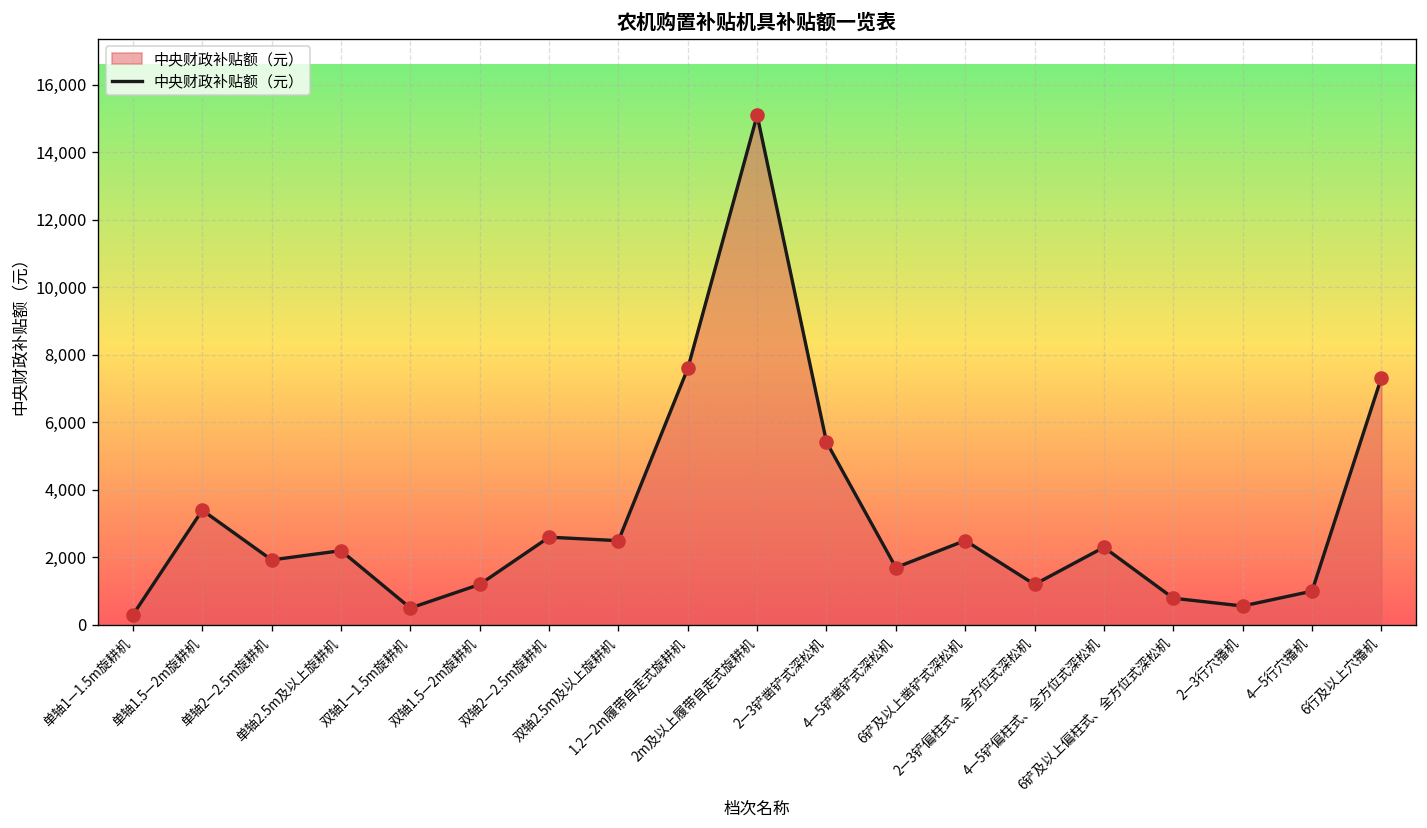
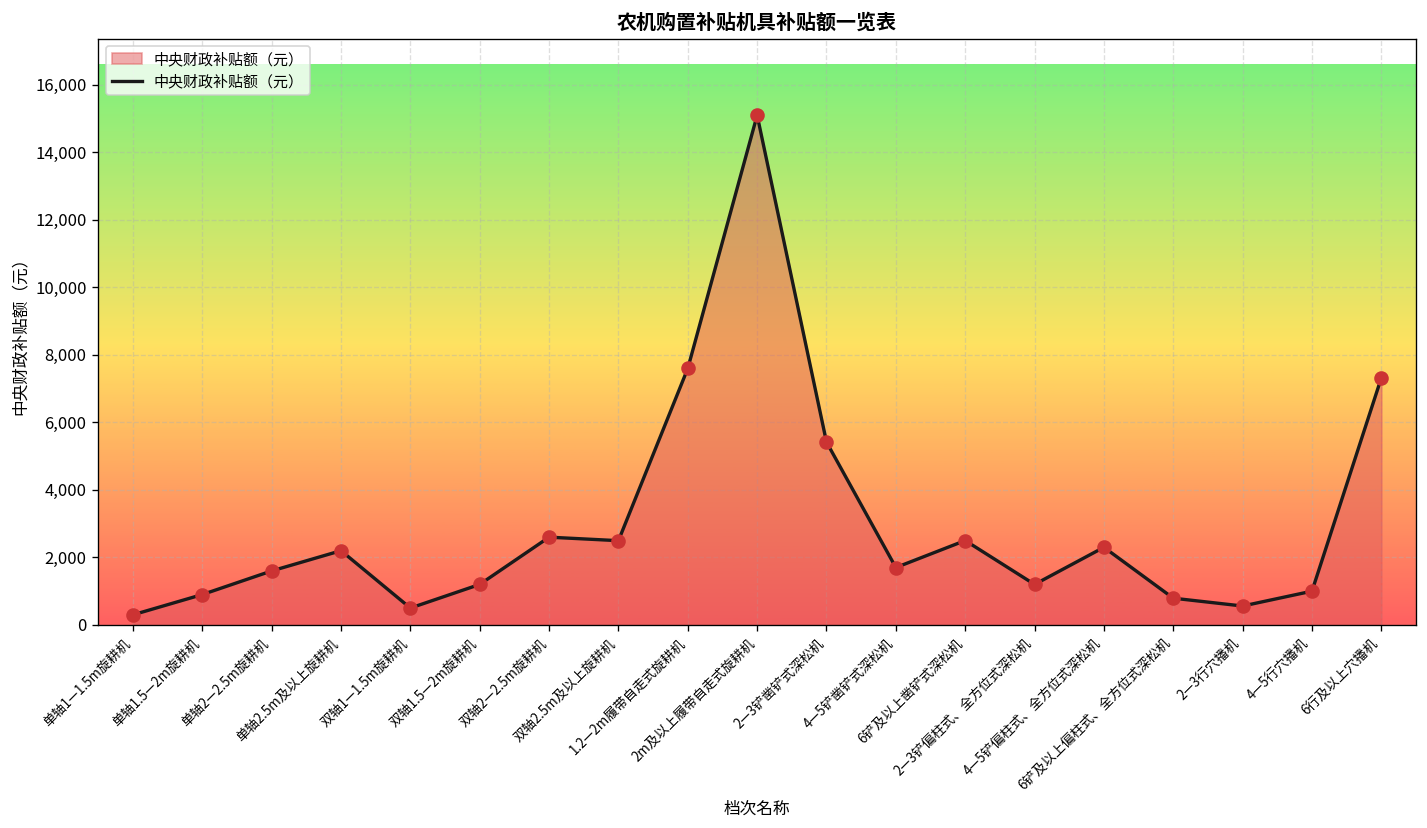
  {
    "单轴1—1.5m旋耕机": "300",
-   "单轴1.5—2m旋耕机": "3,400",
-   "单轴2—2.5m旋耕机": "1,900",
+   "单轴1.5—2m旋耕机": "900",
+   "单轴2—2.5m旋耕机": "1,600",
    "单轴2.5m及以上旋耕机": "2,200",
    "双轴1—1.5m旋耕机": "500",
    "双轴1.5—2m旋耕机": "1,200",
    "双轴2—2.5m旋耕机": "2,600",
    "双轴2.5m及以上旋耕机": "2,500",
    "1.2—2m履带自走式旋耕机": "7,600",
    "2m及以上履带自走式旋耕机": "15,100",
    "2—3铲凿铲式深松机": "5,400",
    "4—5铲凿铲式深松机": "1,700",
    "6铲及以上凿铲式深松机": "2,500",
    "2—3铲偏柱式、全方位式深松机": "1,200",
    "4—5铲偏柱式、全方位式深松机": "2,300",
    "6铲及以上偏柱式、全方位式深松机": "800",
    "2—3行穴播机": "600",
    "4—5行穴播机": "1,000",
    "6行及以上穴播机": "7,300"
  }
